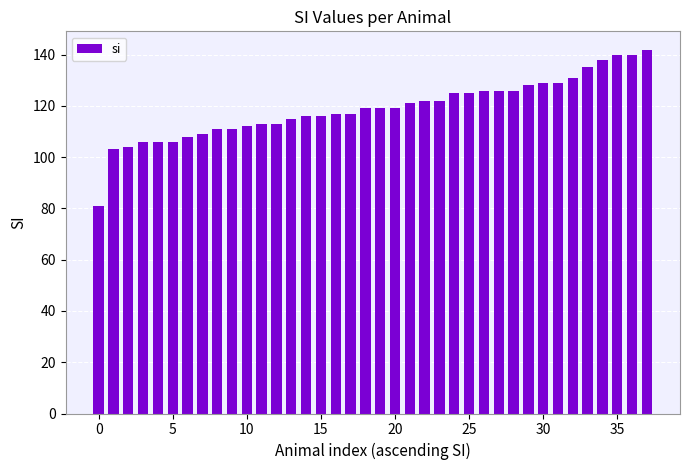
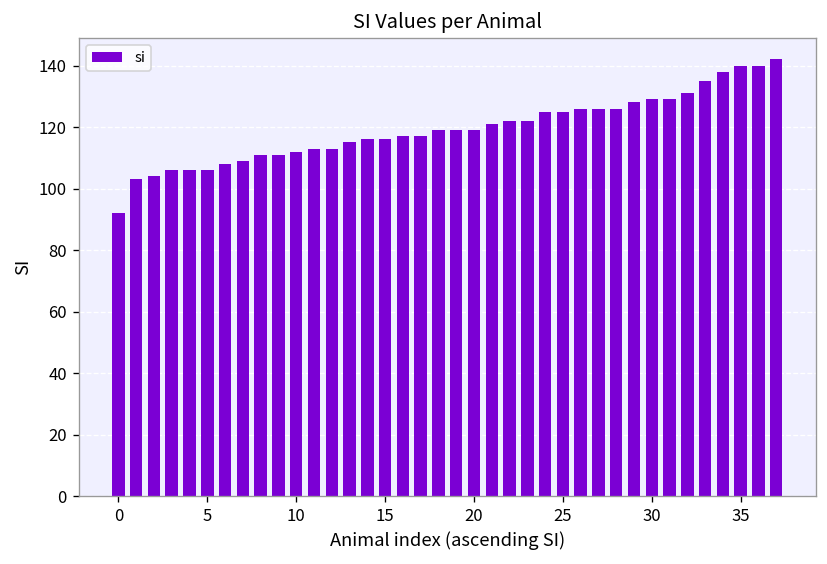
  {
-   "0": 81,
+   "0": 92,
    "5": 106,
    "10": 112,
    "15": 116,
    "20": 119,
    "25": 125,
    "30": 129,
    "35": 140
  }
